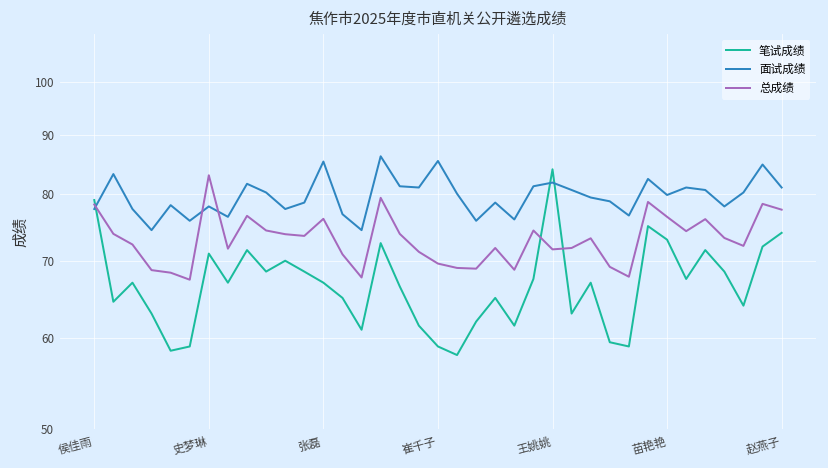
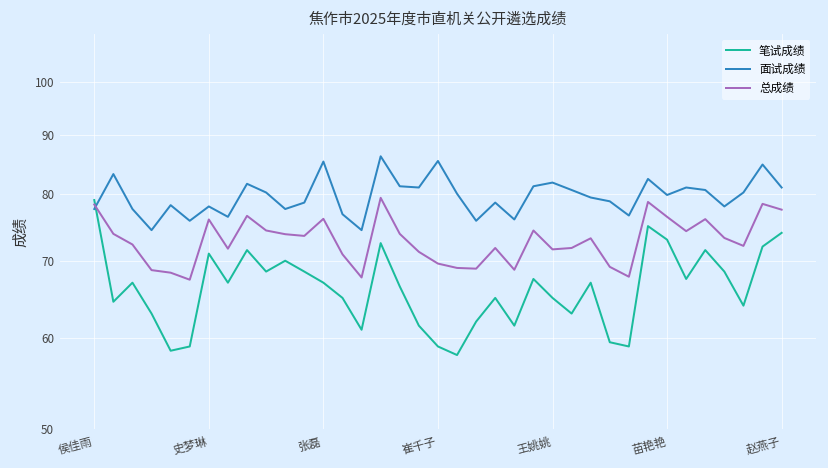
  {
    "笔试成绩": {
      "侯佳雨": 79,
      "史梦琳": 71,
      "张磊": 67,
      "崔千子": 59,
-     "王姚姚": 84,
+     "王姚姚": 65,
      "苗艳艳": 73,
      "赵燕子": 74
    },
    "面试成绩": {
      "侯佳雨": 78,
      "史梦琳": 78,
      "张磊": 85,
      "崔千子": 85,
      "王姚姚": 82,
      "苗艳艳": 80,
      "赵燕子": 81
    },
    "总成绩": {
      "侯佳雨": 78,
-     "史梦琳": 83,
+     "史梦琳": 76,
      "张磊": 76,
      "崔千子": 70,
      "王姚姚": 72,
      "苗艳艳": 76,
      "赵燕子": 78
    }
  }
